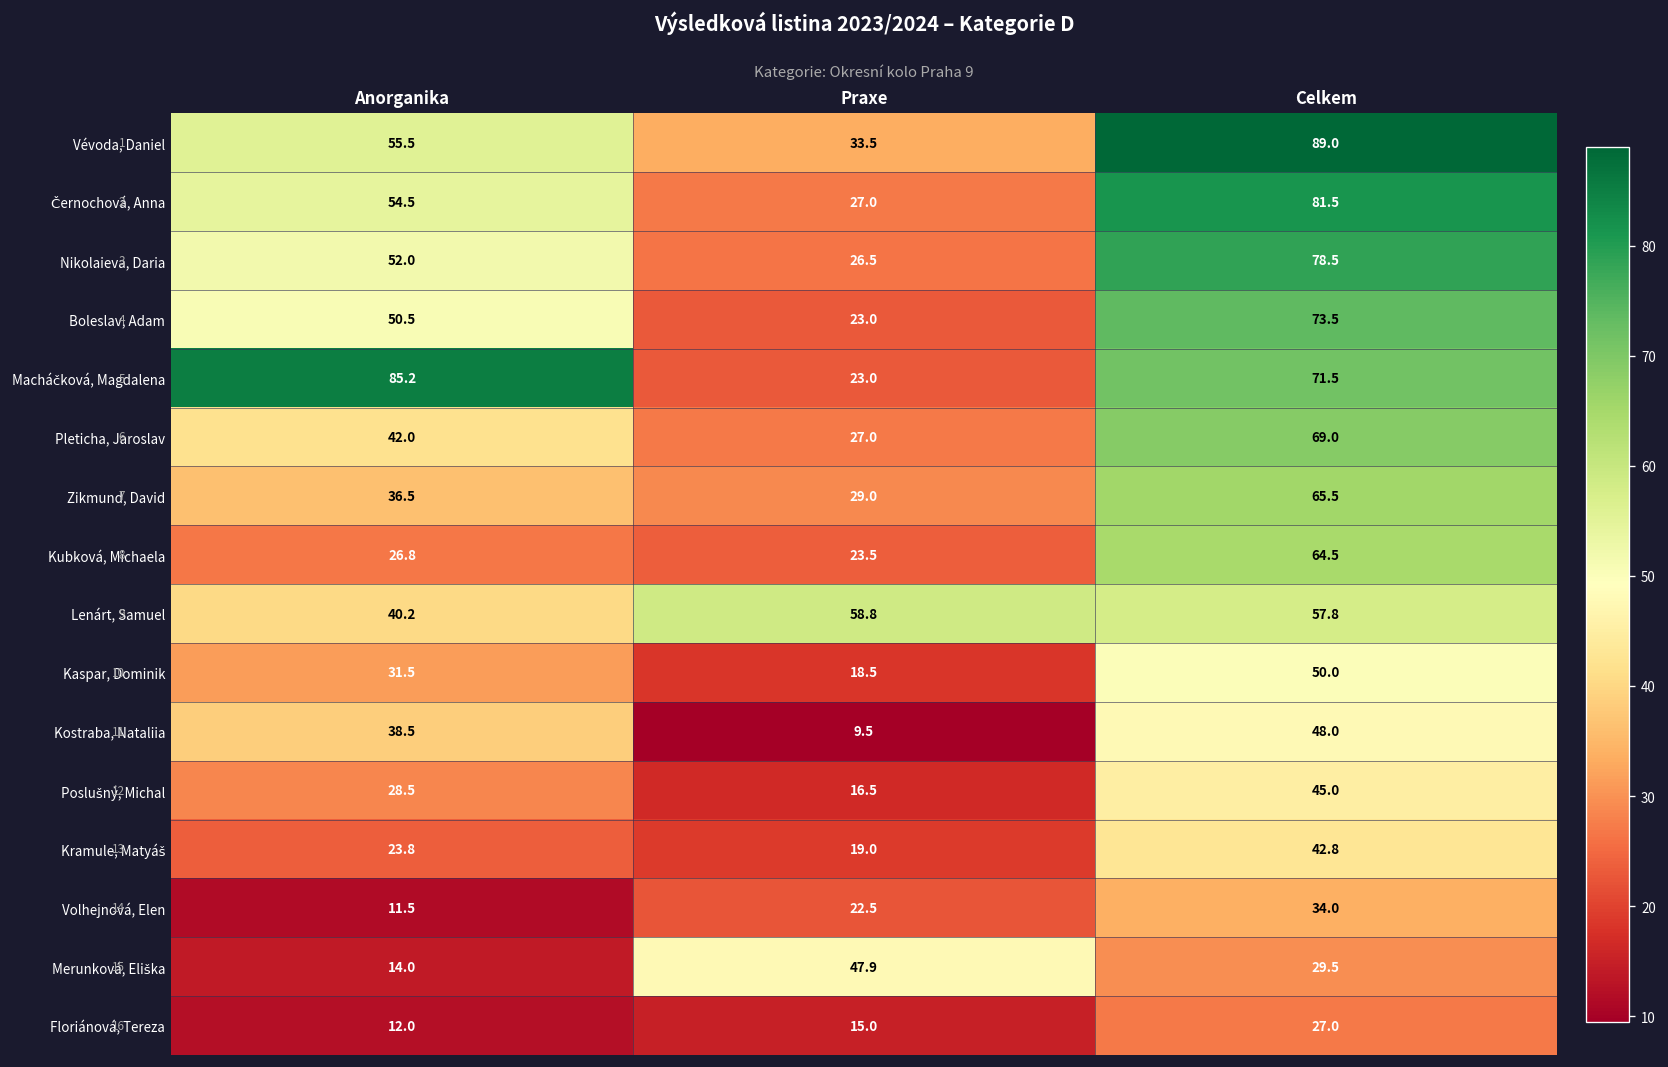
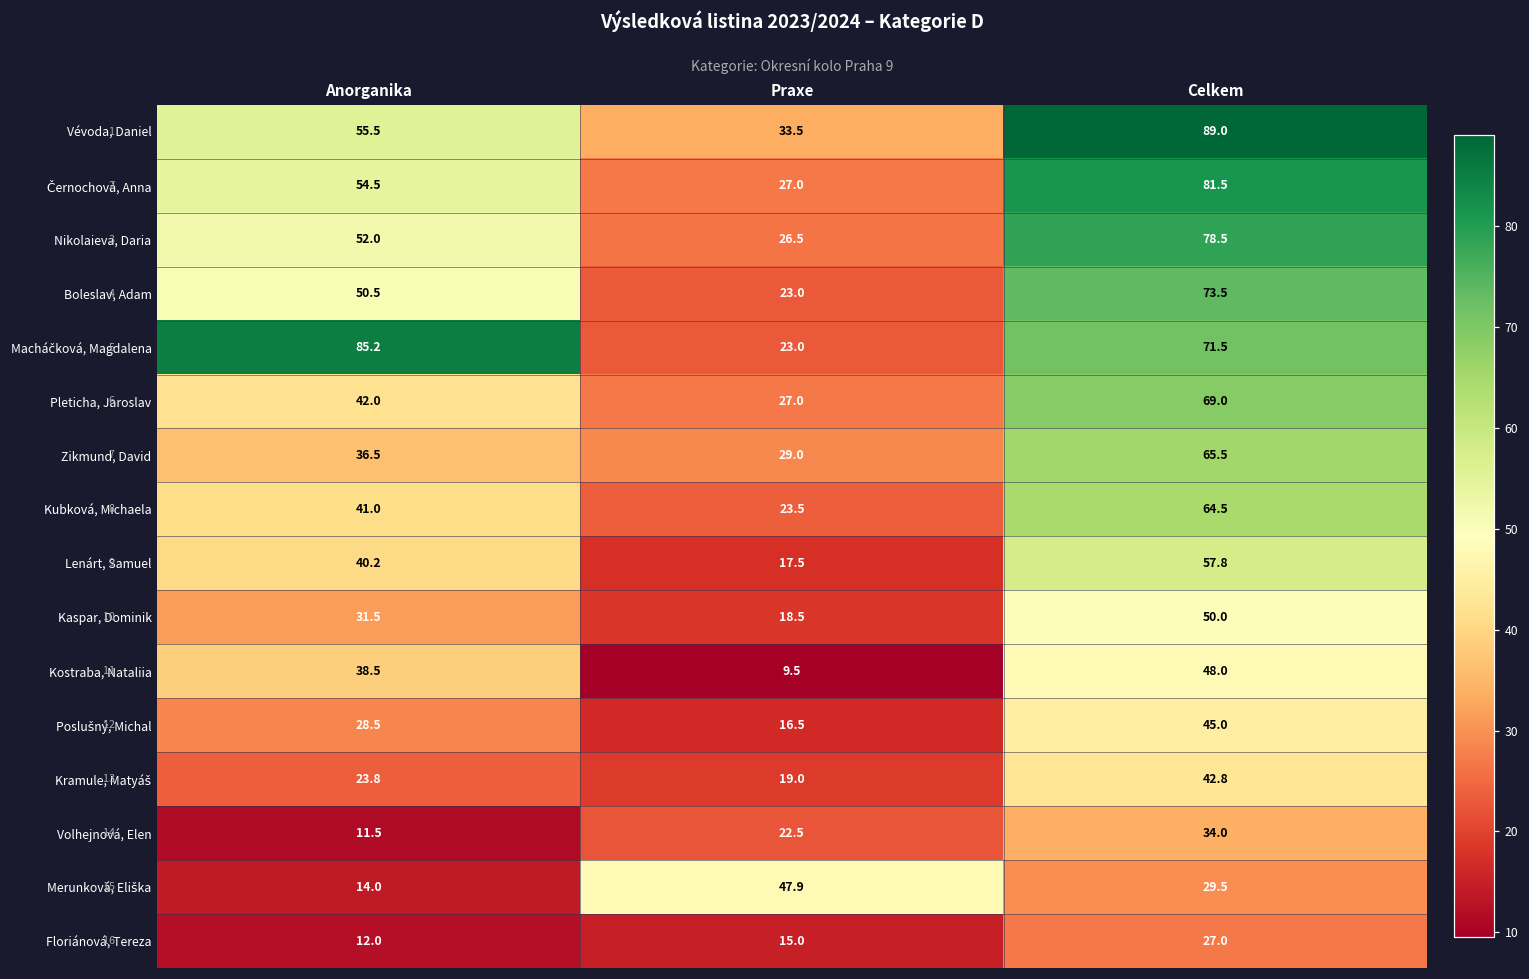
  {
    "Vévoda, Daniel": {
      "Anorganika": 55.5,
      "Praxe": 33.5,
      "Celkem": 89.0
    },
    "Černochová, Anna": {
      "Anorganika": 54.5,
      "Praxe": 27.0,
      "Celkem": 81.5
    },
    "Nikolaieva, Daria": {
      "Anorganika": 52.0,
      "Praxe": 26.5,
      "Celkem": 78.5
    },
    "Boleslav, Adam": {
      "Anorganika": 50.5,
      "Praxe": 23.0,
      "Celkem": 73.5
    },
    "Macháčková, Magdalena": {
      "Anorganika": 85.2,
      "Praxe": 23.0,
      "Celkem": 71.5
    },
    "Pleticha, Jaroslav": {
      "Anorganika": 42.0,
      "Praxe": 27.0,
      "Celkem": 69.0
    },
    "Zikmund, David": {
      "Anorganika": 36.5,
      "Praxe": 29.0,
      "Celkem": 65.5
    },
    "Kubková, Michaela": {
-     "Anorganika": 26.8,
+     "Anorganika": 41.0,
      "Praxe": 23.5,
      "Celkem": 64.5
    },
    "Lenárt, Samuel": {
      "Anorganika": 40.2,
-     "Praxe": 58.8,
+     "Praxe": 17.5,
      "Celkem": 57.8
    },
    "Kaspar, Dominik": {
      "Anorganika": 31.5,
      "Praxe": 18.5,
      "Celkem": 50.0
    },
    "Kostraba, Nataliia": {
      "Anorganika": 38.5,
      "Praxe": 9.5,
      "Celkem": 48.0
    },
    "Poslušný, Michal": {
      "Anorganika": 28.5,
      "Praxe": 16.5,
      "Celkem": 45.0
    },
    "Kramule, Matyáš": {
      "Anorganika": 23.8,
      "Praxe": 19.0,
      "Celkem": 42.8
    },
    "Volhejnová, Elen": {
      "Anorganika": 11.5,
      "Praxe": 22.5,
      "Celkem": 34.0
    },
    "Merunková, Eliška": {
      "Anorganika": 14.0,
      "Praxe": 47.9,
      "Celkem": 29.5
    },
    "Floriánová, Tereza": {
      "Anorganika": 12.0,
      "Praxe": 15.0,
      "Celkem": 27.0
    }
  }
